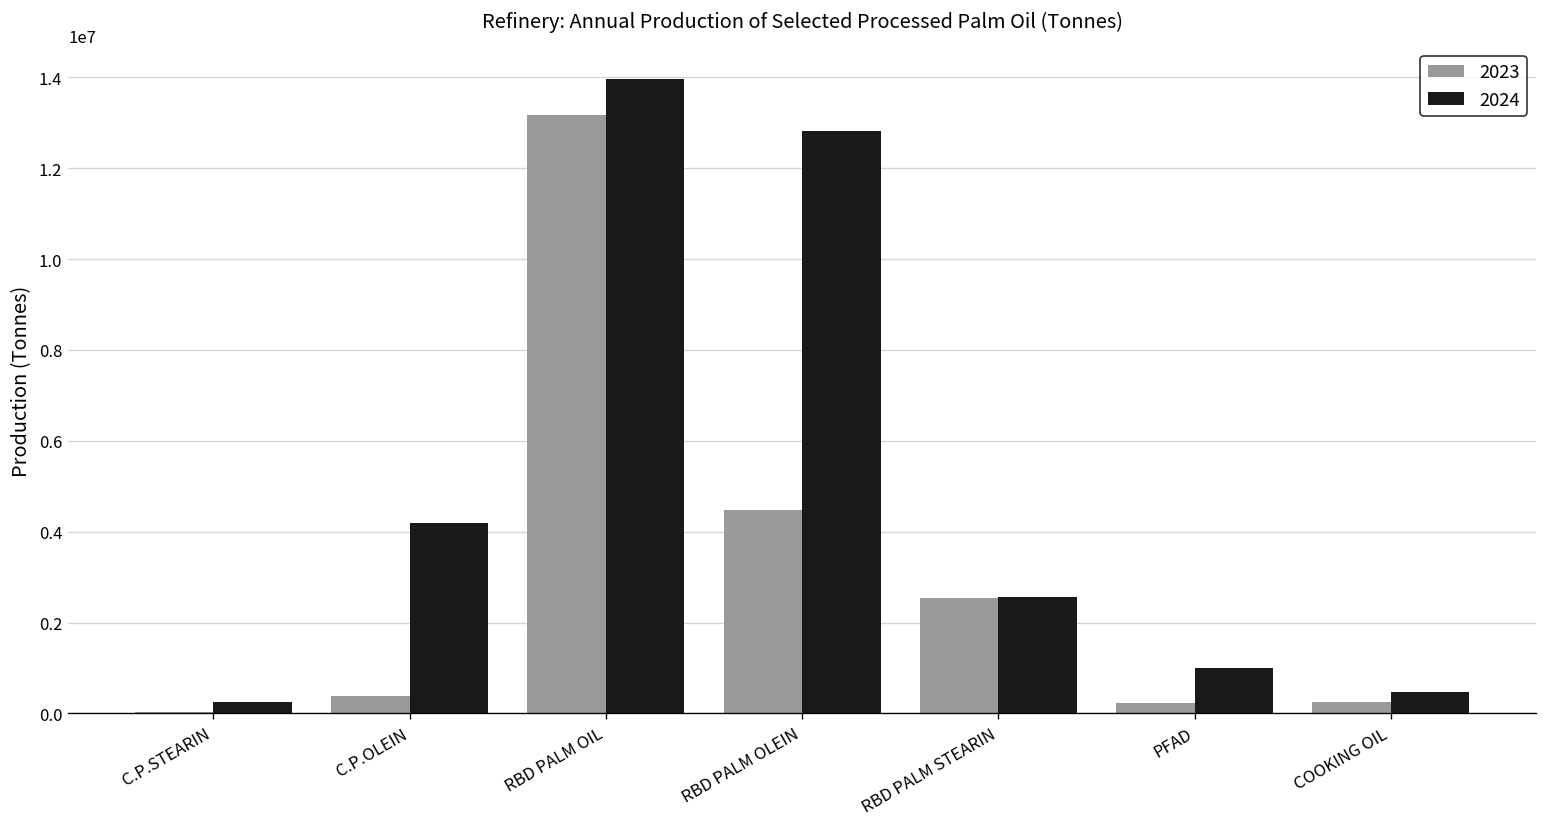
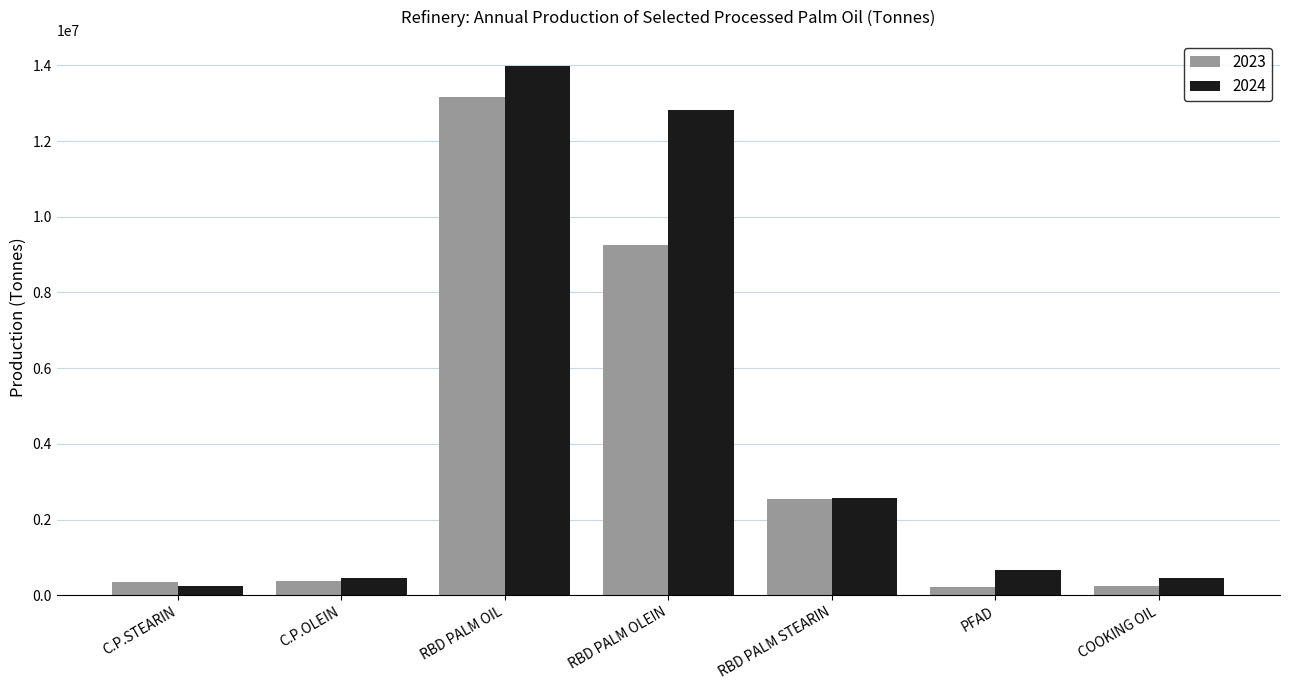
  {
    "2023": {
-     "C.P.STEARIN": 0,
+     "C.P.STEARIN": 400000,
      "C.P.OLEIN": 400000,
      "RBD PALM OIL": 13200000,
-     "RBD PALM OLEIN": 4500000,
+     "RBD PALM OLEIN": 9300000,
      "RBD PALM STEARIN": 2500000,
      "PFAD": 200000,
      "COOKING OIL": 200000
    },
    "2024": {
      "C.P.STEARIN": 300000,
-     "C.P.OLEIN": 4200000,
+     "C.P.OLEIN": 500000,
      "RBD PALM OIL": 14000000,
      "RBD PALM OLEIN": 12800000,
      "RBD PALM STEARIN": 2600000,
-     "PFAD": 1000000,
+     "PFAD": 700000,
      "COOKING OIL": 500000
    }
  }
